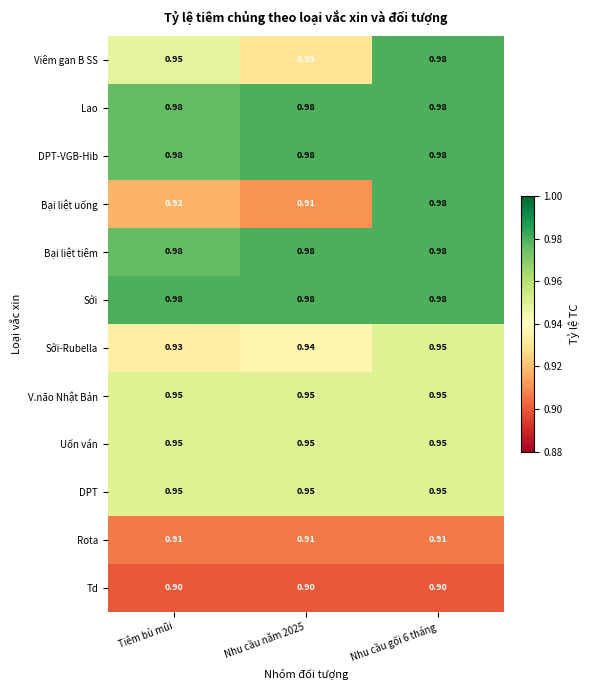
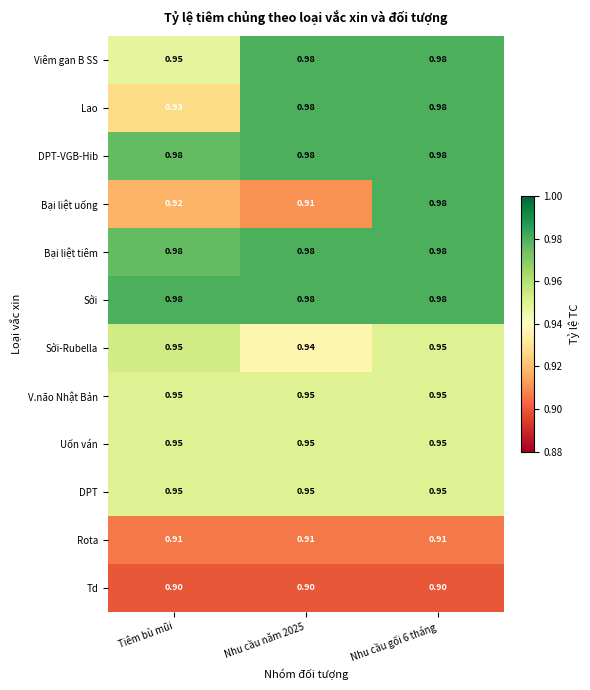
  {
    "Viêm gan B SS": {
      "Tiêm bù mũi": 0.95,
-     "Nhu cầu năm 2025": 0.93,
+     "Nhu cầu năm 2025": 0.98,
      "Nhu cầu gối 6 tháng": 0.98
    },
    "Lao": {
-     "Tiêm bù mũi": 0.98,
+     "Tiêm bù mũi": 0.93,
      "Nhu cầu năm 2025": 0.98,
      "Nhu cầu gối 6 tháng": 0.98
    },
    "DPT-VGB-Hib": {
      "Tiêm bù mũi": 0.98,
      "Nhu cầu năm 2025": 0.98,
      "Nhu cầu gối 6 tháng": 0.98
    },
    "Bại liệt uống": {
      "Tiêm bù mũi": 0.92,
      "Nhu cầu năm 2025": 0.91,
      "Nhu cầu gối 6 tháng": 0.98
    },
    "Bại liệt tiêm": {
      "Tiêm bù mũi": 0.98,
      "Nhu cầu năm 2025": 0.98,
      "Nhu cầu gối 6 tháng": 0.98
    },
    "Sởi": {
      "Tiêm bù mũi": 0.98,
      "Nhu cầu năm 2025": 0.98,
      "Nhu cầu gối 6 tháng": 0.98
    },
    "Sởi-Rubella": {
-     "Tiêm bù mũi": 0.93,
+     "Tiêm bù mũi": 0.95,
      "Nhu cầu năm 2025": 0.94,
      "Nhu cầu gối 6 tháng": 0.95
    },
    "V.não Nhật Bản": {
      "Tiêm bù mũi": 0.95,
      "Nhu cầu năm 2025": 0.95,
      "Nhu cầu gối 6 tháng": 0.95
    },
    "Uốn ván": {
      "Tiêm bù mũi": 0.95,
      "Nhu cầu năm 2025": 0.95,
      "Nhu cầu gối 6 tháng": 0.95
    },
    "DPT": {
      "Tiêm bù mũi": 0.95,
      "Nhu cầu năm 2025": 0.95,
      "Nhu cầu gối 6 tháng": 0.95
    },
    "Rota": {
      "Tiêm bù mũi": 0.91,
      "Nhu cầu năm 2025": 0.91,
      "Nhu cầu gối 6 tháng": 0.91
    },
    "Td": {
      "Tiêm bù mũi": 0.90,
      "Nhu cầu năm 2025": 0.90,
      "Nhu cầu gối 6 tháng": 0.90
    }
  }
